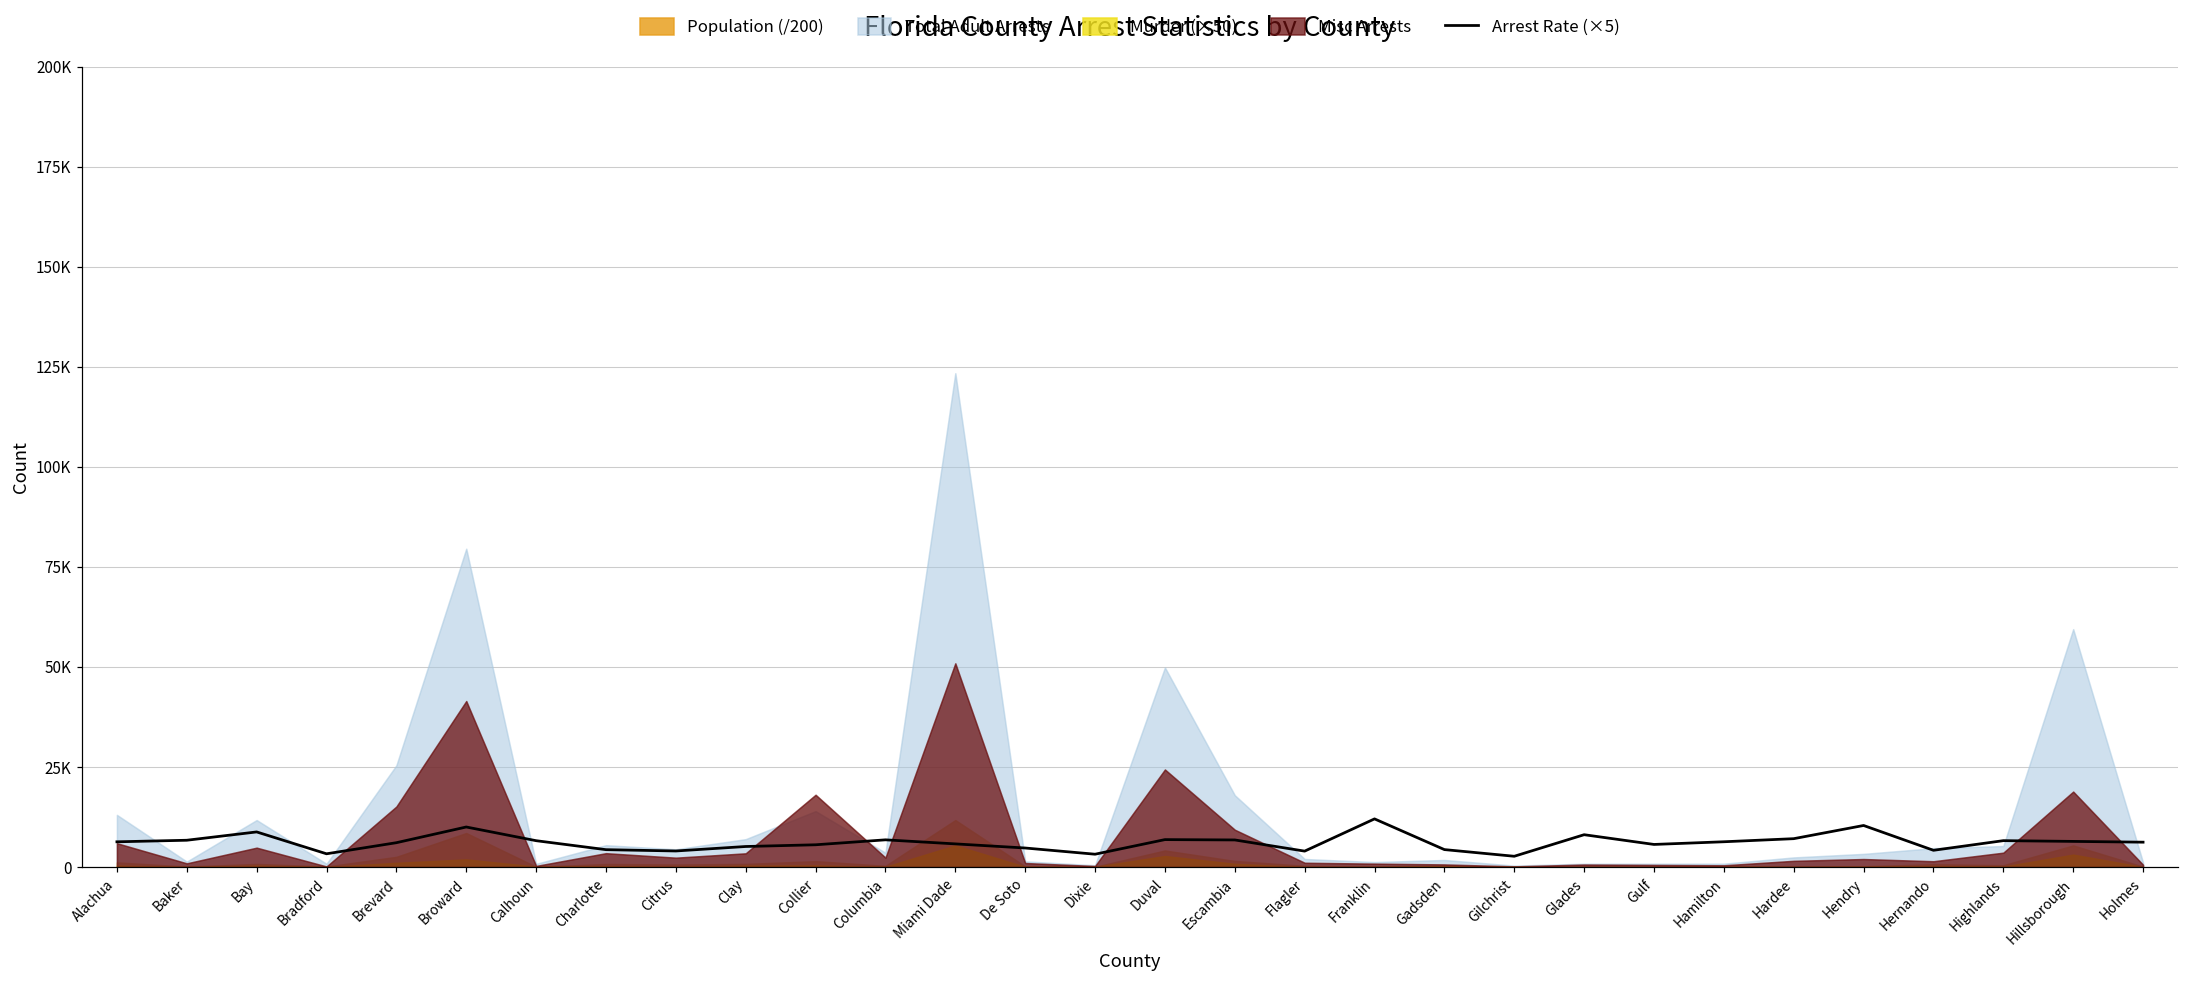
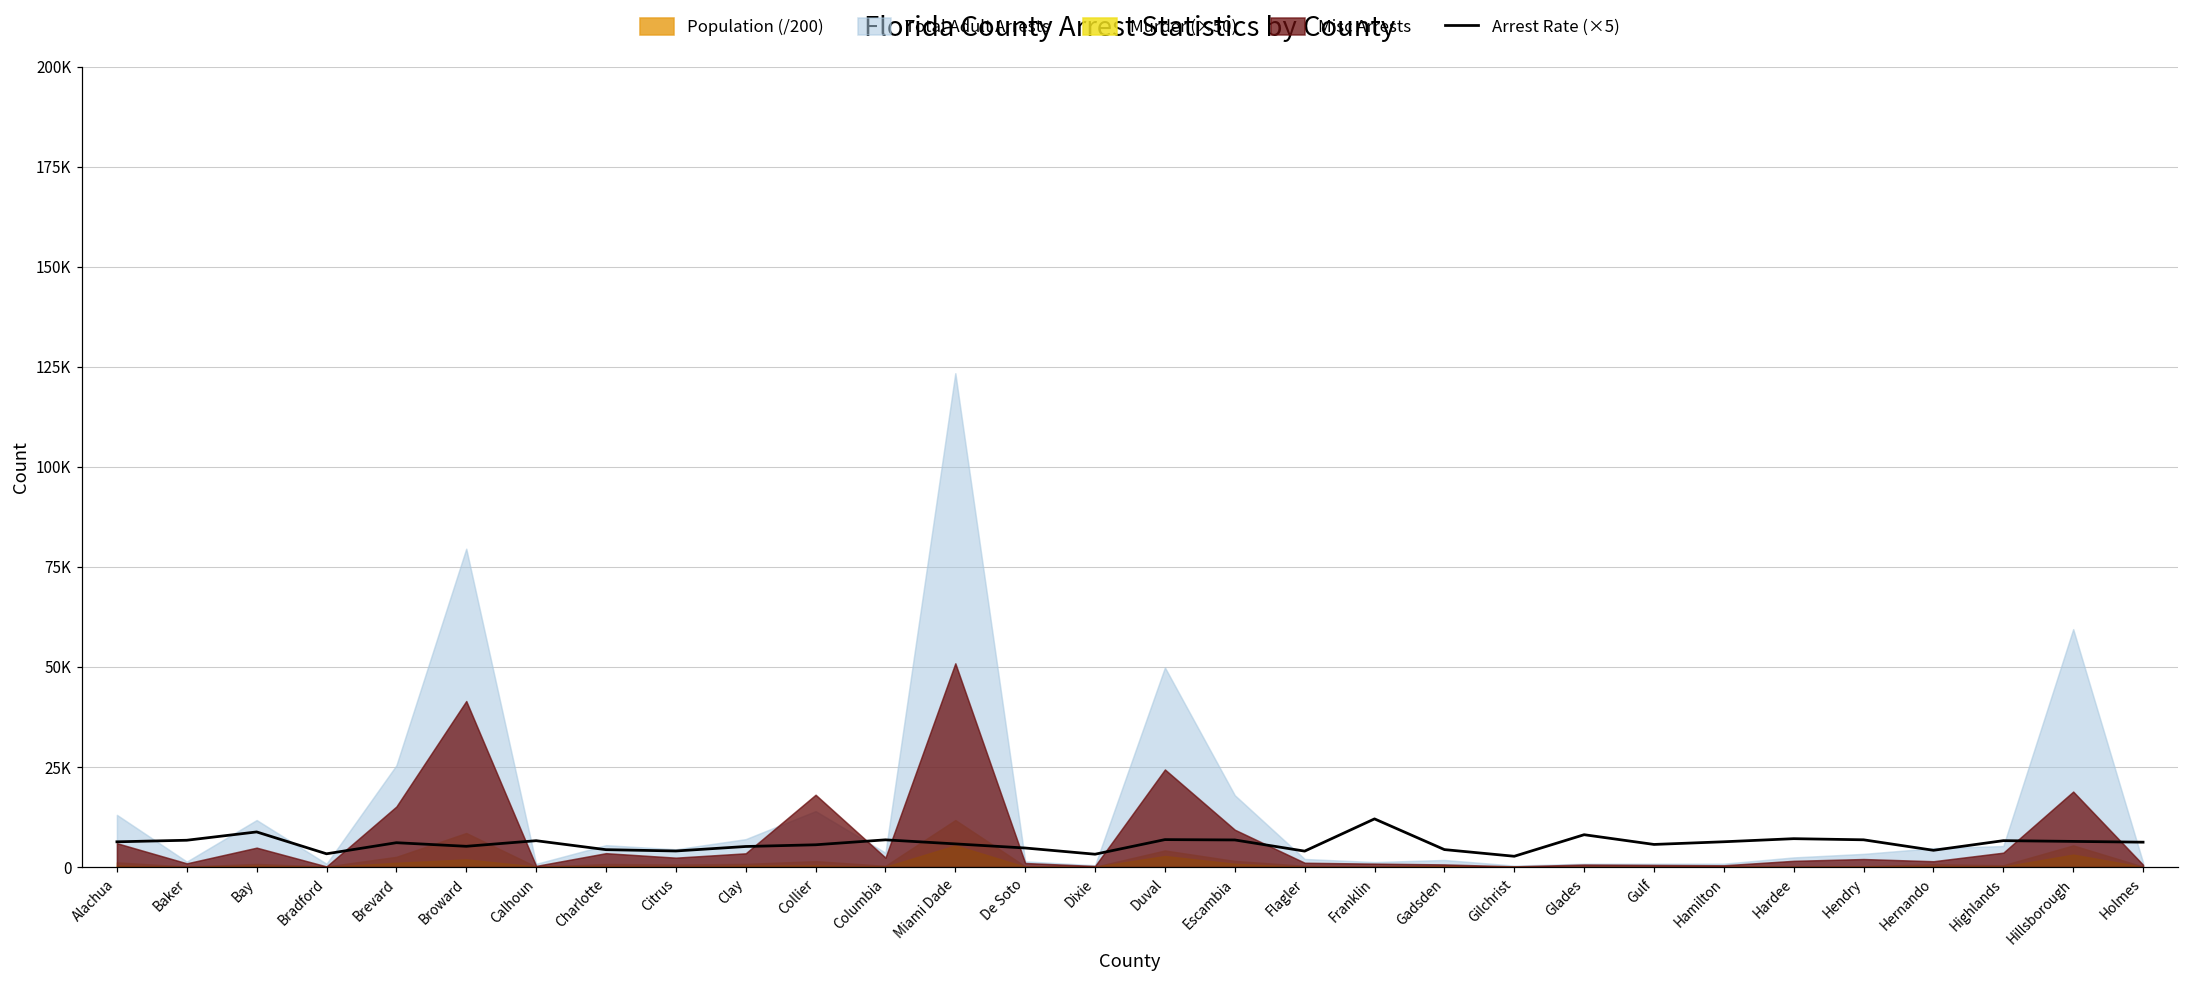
  {
    "Population (/200)": {
      "Alachua": 1000,
      "Brevard": 3000,
      "Broward": 8000,
      "Collier": 1000,
      "Miami Dade": 12000,
      "Duval": 4000,
      "Escambia": 2000,
      "Hillsborough": 5000
    },
    "Arrest Rate (×5)": {
      "Baker": 7000,
      "Bay": 9000,
      "Bradford": 3000,
      "Brevard": 6000,
-     "Broward": 10000,
+     "Broward": 5000,
      "Calhoun": 7000,
      "Charlotte": 4000,
      "Clay": 5000,
      "Collier": 6000,
      "Columbia": 7000,
      "De Soto": 5000,
      "Dixie": 3000,
      "Duval": 7000,
      "Escambia": 7000,
      "Flagler": 4000,
      "Franklin": 12000,
      "Gadsden": 4000,
      "Gilchrist": 3000,
      "Glades": 8000,
      "Gulf": 6000,
      "Hamilton": 6000,
      "Hardee": 7000,
-     "Hendry": 10000,
+     "Hendry": 7000,
      "Highlands": 7000,
      "Hillsborough": 6000,
      "Holmes": 6000
    },
    "Total Adult Arrests": {
      "Alachua": 13000,
      "Bay": 12000,
      "Brevard": 25000,
      "Broward": 80000,
      "Charlotte": 5000,
      "Clay": 7000,
      "Collier": 14000,
      "Columbia": 4000,
      "Miami Dade": 123000,
      "Duval": 50000,
      "Escambia": 18000,
      "Flagler": 2000,
      "Gadsden": 2000,
      "Hardee": 2000,
      "Hendry": 3000,
      "Highlands": 5000,
      "Hillsborough": 59000
    },
    "Murder (×50)": {
      "Brevard": 1000,
      "Broward": 2000,
      "Duval": 3000,
      "Escambia": 1000,
      "Hillsborough": 3000
    },
    "Misc Arrests": {
      "Bay": 5000,
      "Brevard": 15000,
      "Broward": 41000,
      "Charlotte": 3000,
      "Citrus": 2000,
      "Clay": 3000,
      "Collier": 18000,
      "Columbia": 2000,
      "Miami Dade": 51000,
      "Duval": 24000,
      "Escambia": 9000,
      "Flagler": 1000,
      "Hardee": 2000,
      "Hendry": 2000,
      "Hernando": 1000,
      "Highlands": 4000,
      "Hillsborough": 19000
    }
  }
